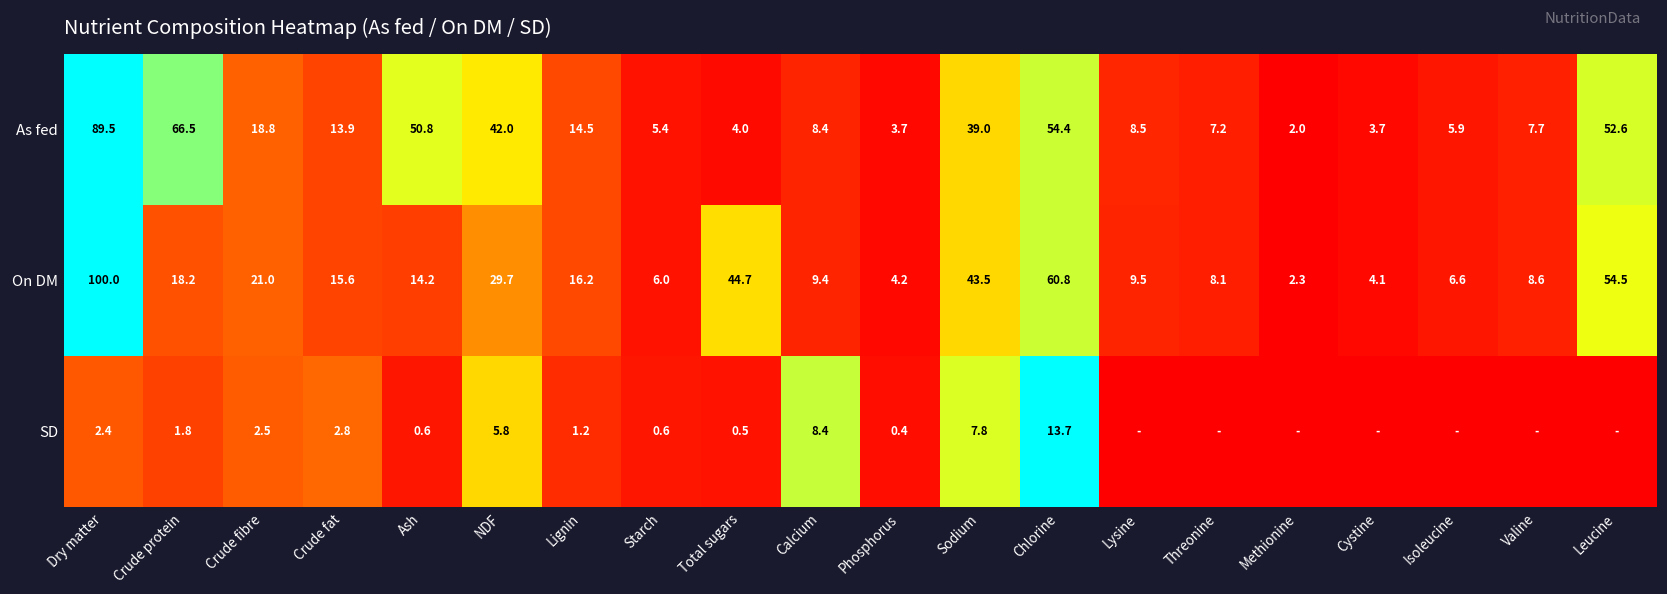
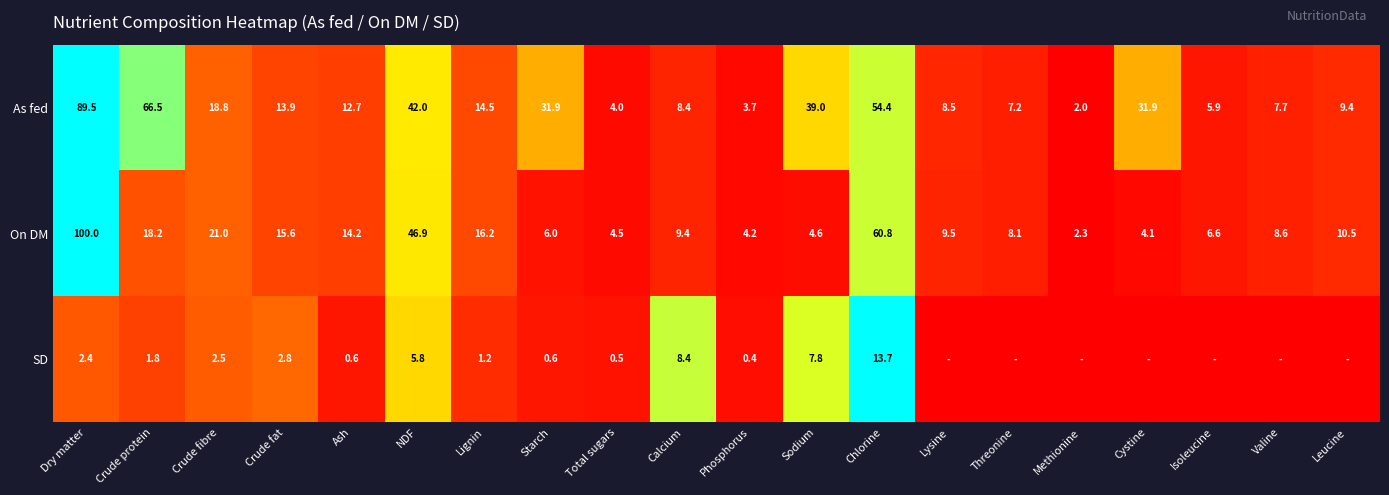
  {
    "As fed": {
      "Dry matter": 89.5,
      "Crude protein": 66.5,
      "Crude fibre": 18.8,
      "Crude fat": 13.9,
-     "Ash": 50.8,
+     "Ash": 12.7,
      "NDF": 42.0,
      "Lignin": 14.5,
-     "Starch": 5.4,
+     "Starch": 31.9,
      "Total sugars": 4.0,
      "Calcium": 8.4,
      "Phosphorus": 3.7,
      "Sodium": 39.0,
      "Chlorine": 54.4,
      "Lysine": 8.5,
      "Threonine": 7.2,
      "Methionine": 2.0,
-     "Cystine": 3.7,
+     "Cystine": 31.9,
      "Isoleucine": 5.9,
      "Valine": 7.7,
-     "Leucine": 52.6
+     "Leucine": 9.4
    },
    "On DM": {
      "Dry matter": 100.0,
      "Crude protein": 18.2,
      "Crude fibre": 21.0,
      "Crude fat": 15.6,
      "Ash": 14.2,
-     "NDF": 29.7,
+     "NDF": 46.9,
      "Lignin": 16.2,
      "Starch": 6.0,
-     "Total sugars": 44.7,
+     "Total sugars": 4.5,
      "Calcium": 9.4,
      "Phosphorus": 4.2,
-     "Sodium": 43.5,
+     "Sodium": 4.6,
      "Chlorine": 60.8,
      "Lysine": 9.5,
      "Threonine": 8.1,
      "Methionine": 2.3,
      "Cystine": 4.1,
      "Isoleucine": 6.6,
      "Valine": 8.6,
-     "Leucine": 54.5
+     "Leucine": 10.5
    },
    "SD": {
      "Dry matter": 2.4,
      "Crude protein": 1.8,
      "Crude fibre": 2.5,
      "Crude fat": 2.8,
      "Ash": 0.6,
      "NDF": 5.8,
      "Lignin": 1.2,
      "Starch": 0.6,
      "Total sugars": 0.5,
      "Calcium": 8.4,
      "Phosphorus": 0.4,
      "Sodium": 7.8,
      "Chlorine": 13.7
    }
  }
